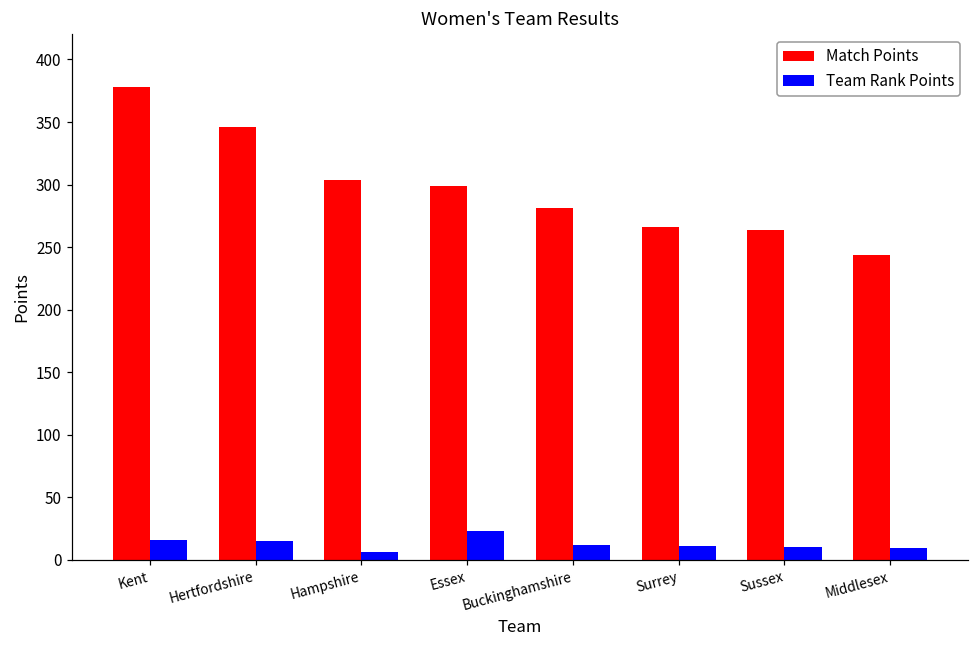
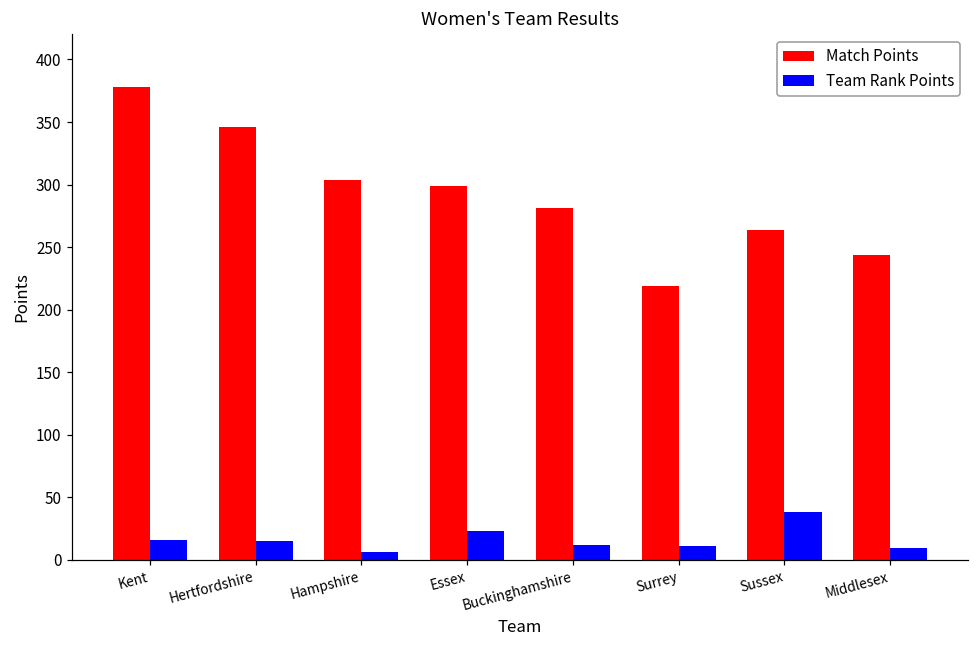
  {
    "Match Points": {
      "Kent": 378,
      "Hertfordshire": 346,
      "Hampshire": 304,
      "Essex": 299,
      "Buckinghamshire": 281,
-     "Surrey": 266,
+     "Surrey": 219,
      "Sussex": 264,
      "Middlesex": 244
    },
    "Team Rank Points": {
      "Kent": 16,
      "Hertfordshire": 15,
      "Hampshire": 6,
      "Essex": 23,
      "Buckinghamshire": 12,
      "Surrey": 11,
-     "Sussex": 10,
+     "Sussex": 38,
      "Middlesex": 9
    }
  }
